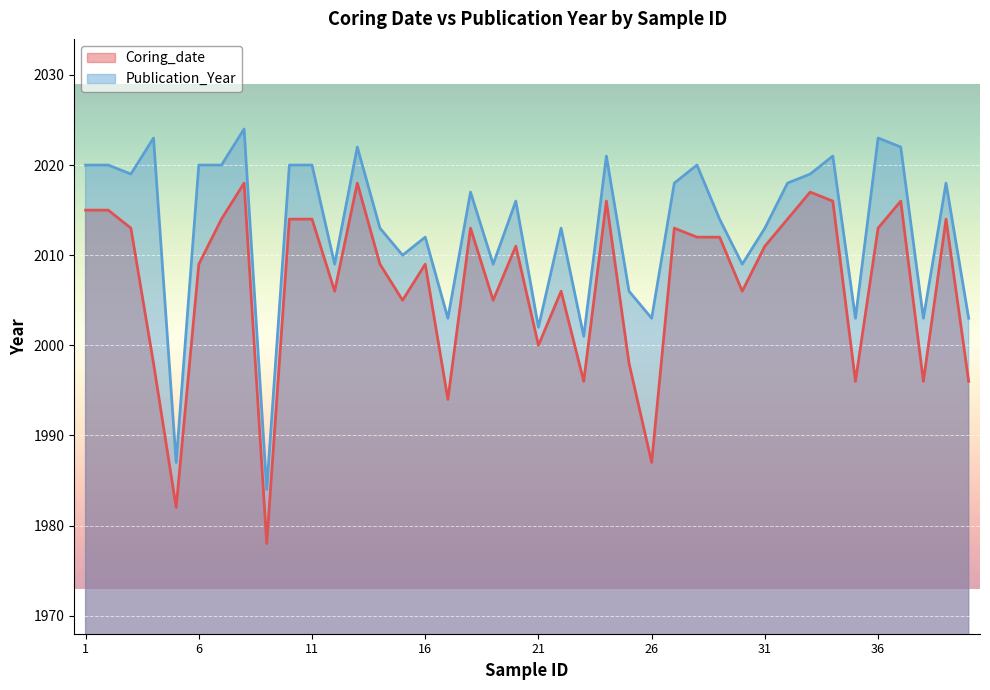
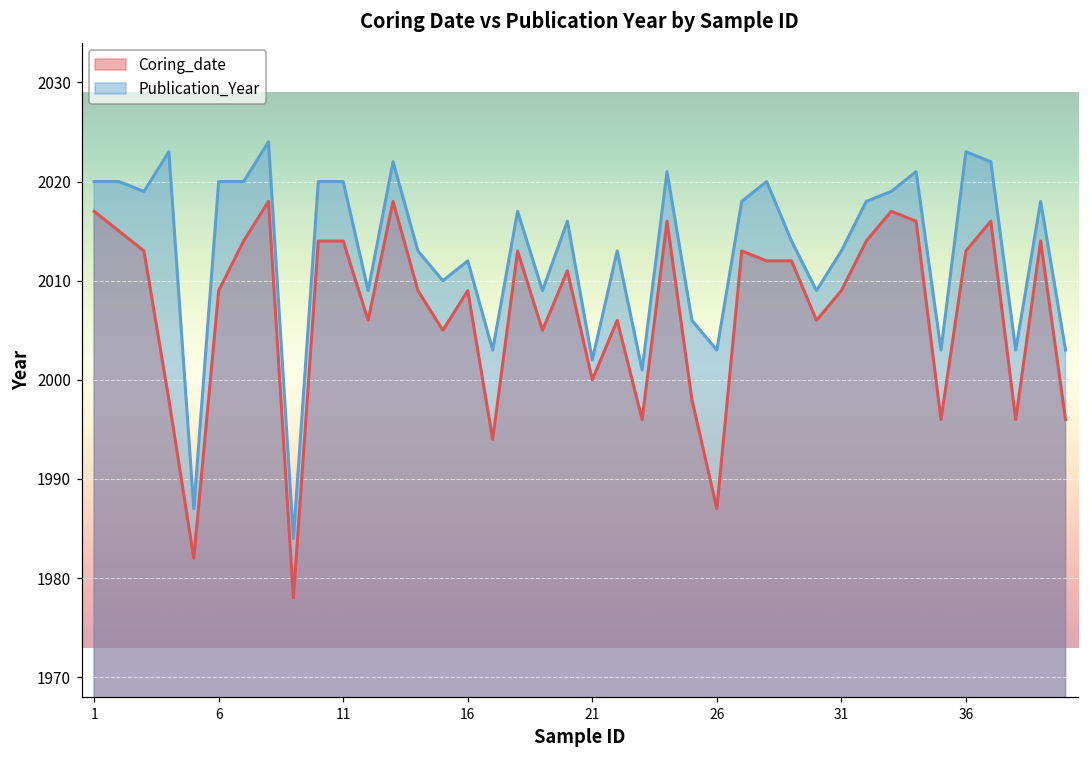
  {
    "Coring_date": {
-     "1": 2015,
+     "1": 2017,
      "6": 2009,
      "11": 2014,
      "16": 2009,
      "21": 2000,
      "26": 1987,
-     "31": 2011,
+     "31": 2009,
      "36": 2013
    },
    "Publication_Year": {
      "1": 2020,
      "6": 2020,
      "11": 2020,
      "16": 2012,
      "21": 2002,
      "26": 2003,
      "31": 2013,
      "36": 2023
    }
  }
